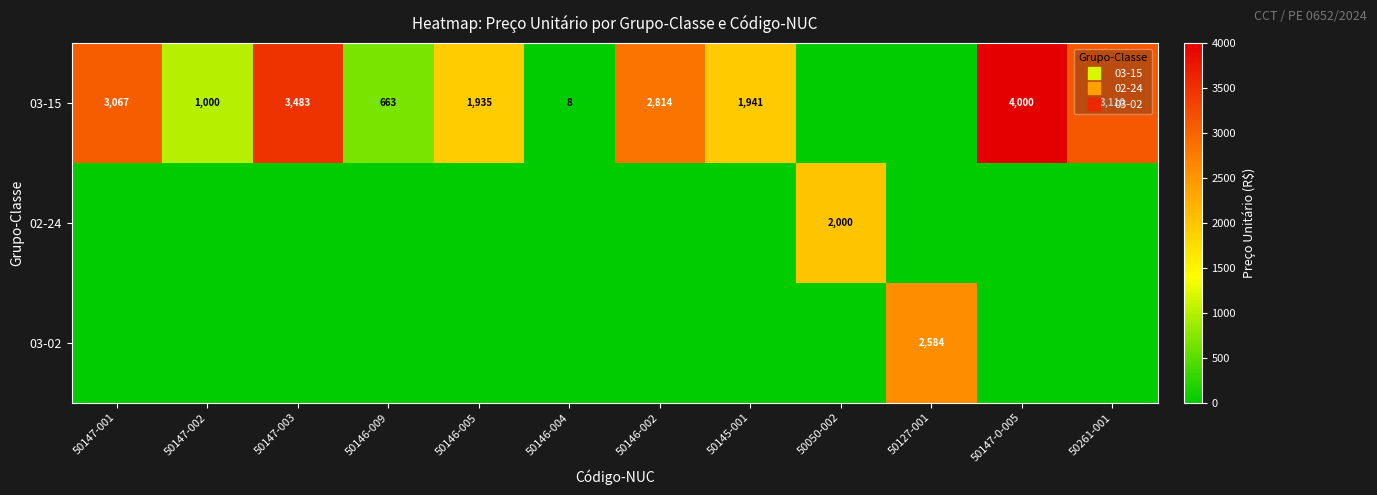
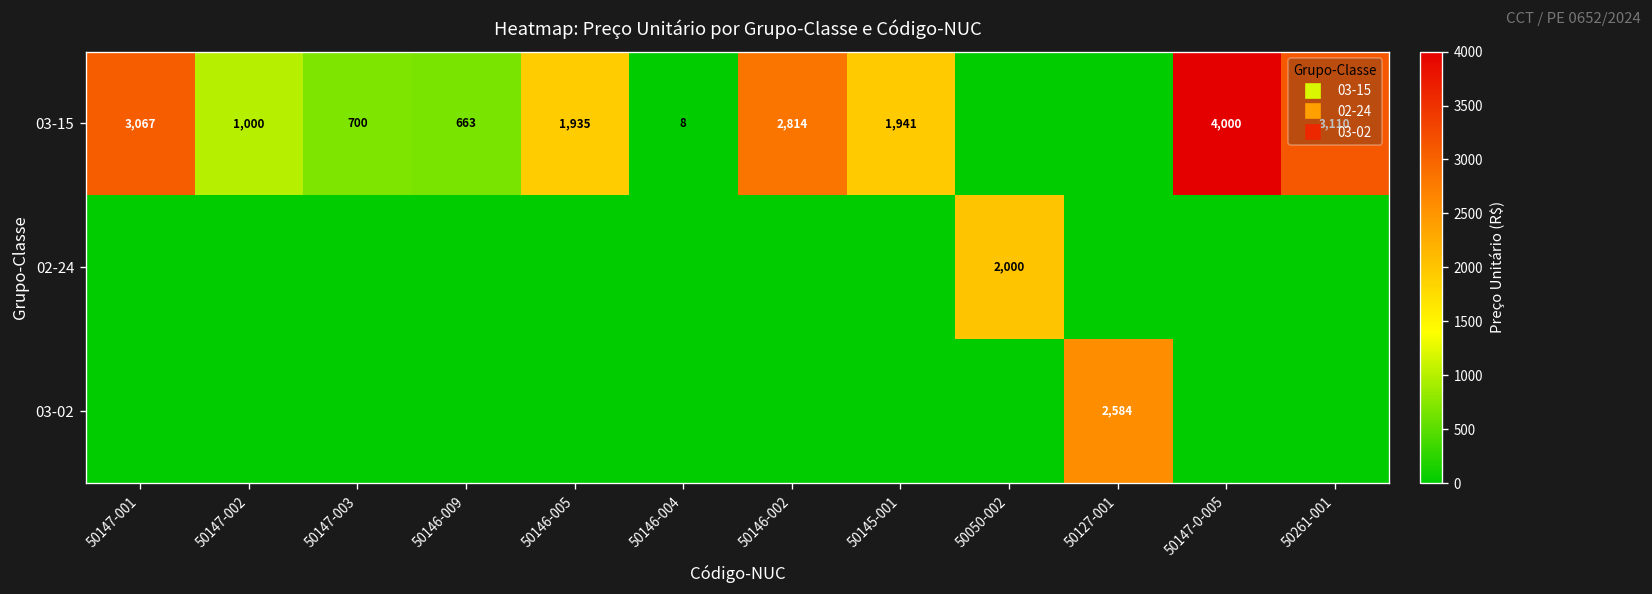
  {
    "03-15": {
      "50147-001": "3,067",
      "50147-002": "1,000",
-     "50147-003": "3,483",
+     "50147-003": "700",
      "50146-009": "663",
      "50146-005": "1,935",
      "50146-004": "8",
      "50146-002": "2,814",
      "50145-001": "1,941",
      "50147-0-005": "4,000"
    },
    "02-24": {
      "50050-002": "2,000"
    },
    "03-02": {
      "50127-001": "2,584"
    }
  }
